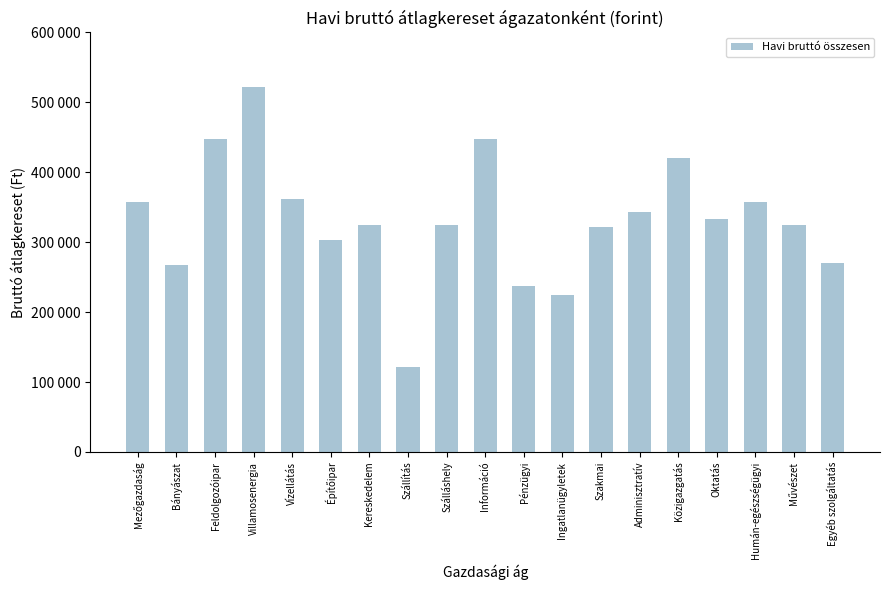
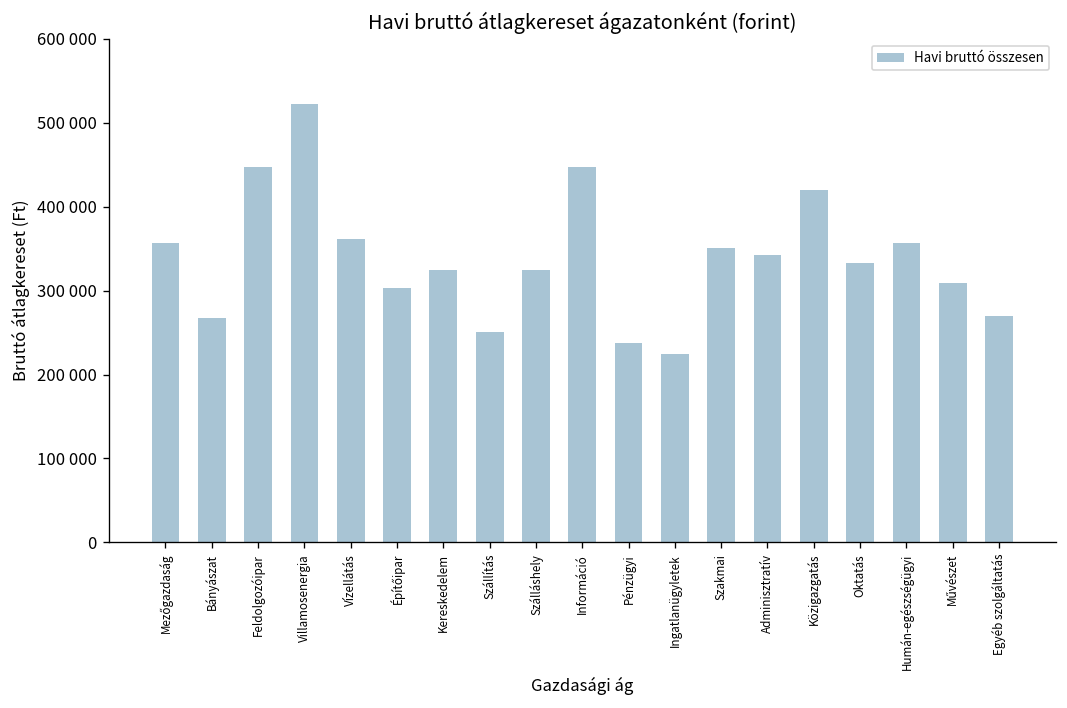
  {
    "Mezőgazdaság": 360000,
    "Bányászat": 270000,
    "Feldolgozóipar": 450000,
    "Villamosenergia": 520000,
    "Vízellátás": 360000,
    "Építőipar": 300000,
    "Kereskedelem": 330000,
-   "Szállítás": 120000,
+   "Szállítás": 250000,
    "Szálláshely": 330000,
    "Információ": 450000,
    "Pénzügyi": 240000,
    "Ingatlanügyletek": 220000,
-   "Szakmai": 320000,
+   "Szakmai": 350000,
    "Adminisztratív": 340000,
    "Közigazgatás": 420000,
    "Oktatás": 330000,
    "Humán-egészségügyi": 360000,
-   "Művészet": 320000,
+   "Művészet": 310000,
    "Egyéb szolgáltatás": 270000
  }
